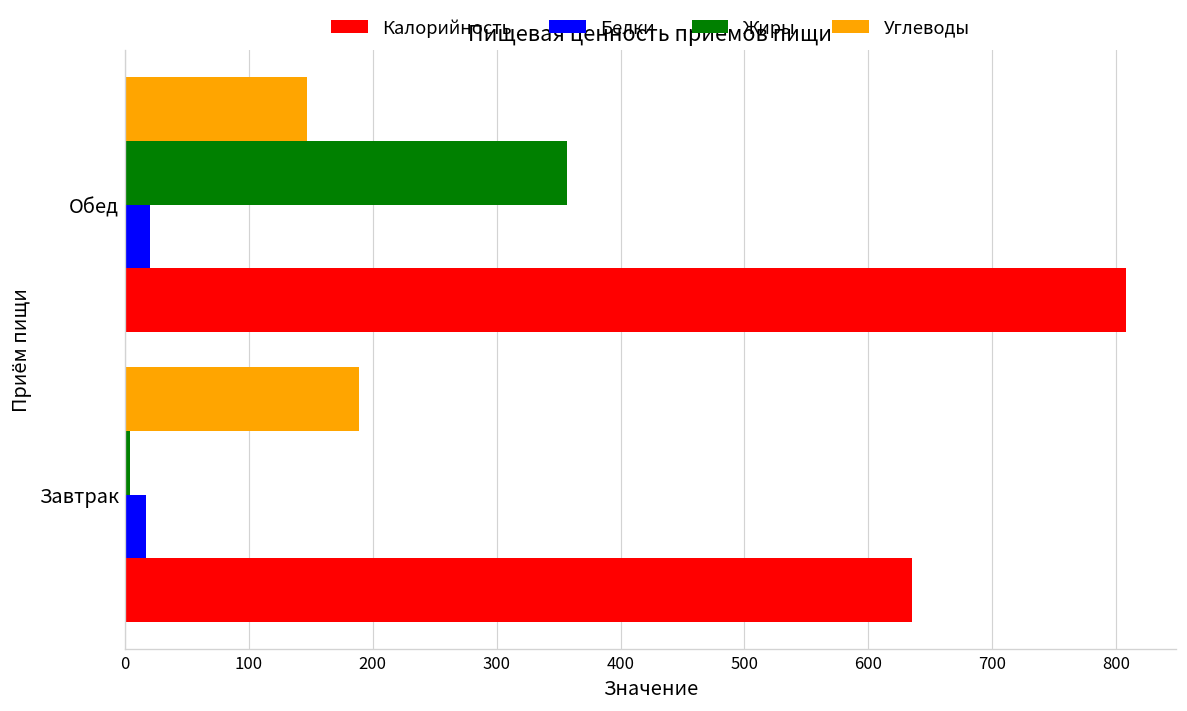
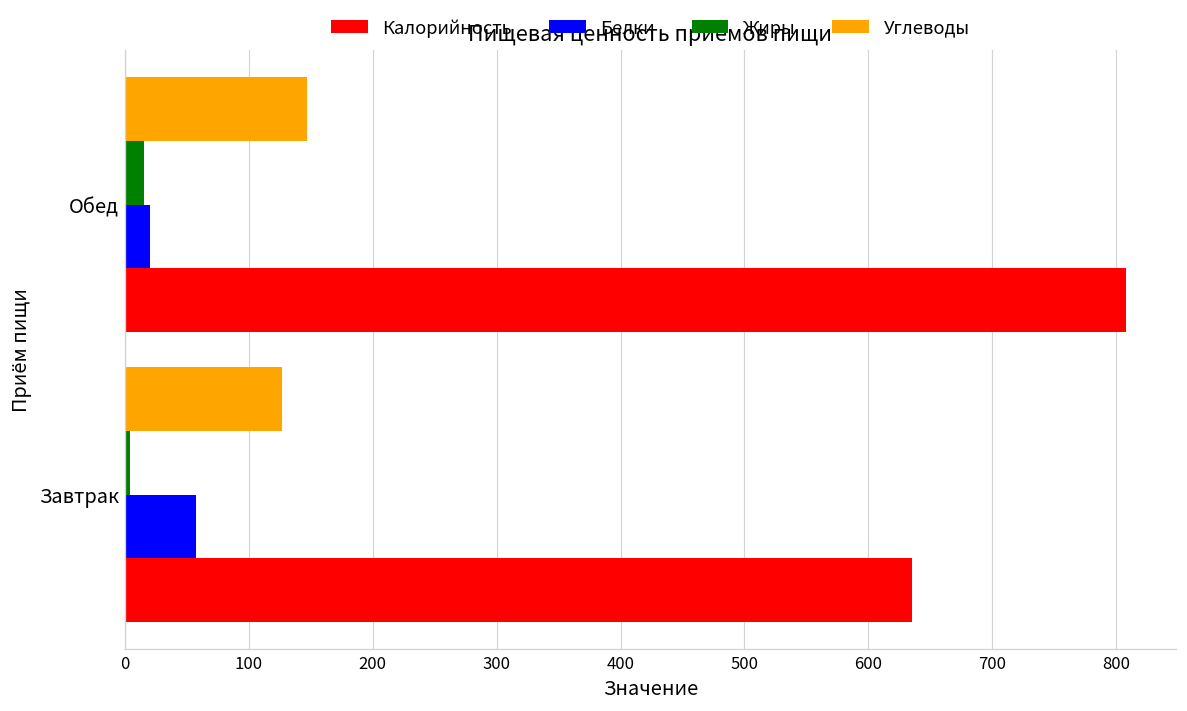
  {
    "Калорийность": {
      "Обед": 808,
      "Завтрак": 635
    },
    "Белки": {
      "Обед": 20,
-     "Завтрак": 17
+     "Завтрак": 57
    },
    "Жиры": {
-     "Обед": 357,
+     "Обед": 15,
      "Завтрак": 4
    },
    "Углеводы": {
      "Обед": 147,
-     "Завтрак": 189
+     "Завтрак": 127
    }
  }
